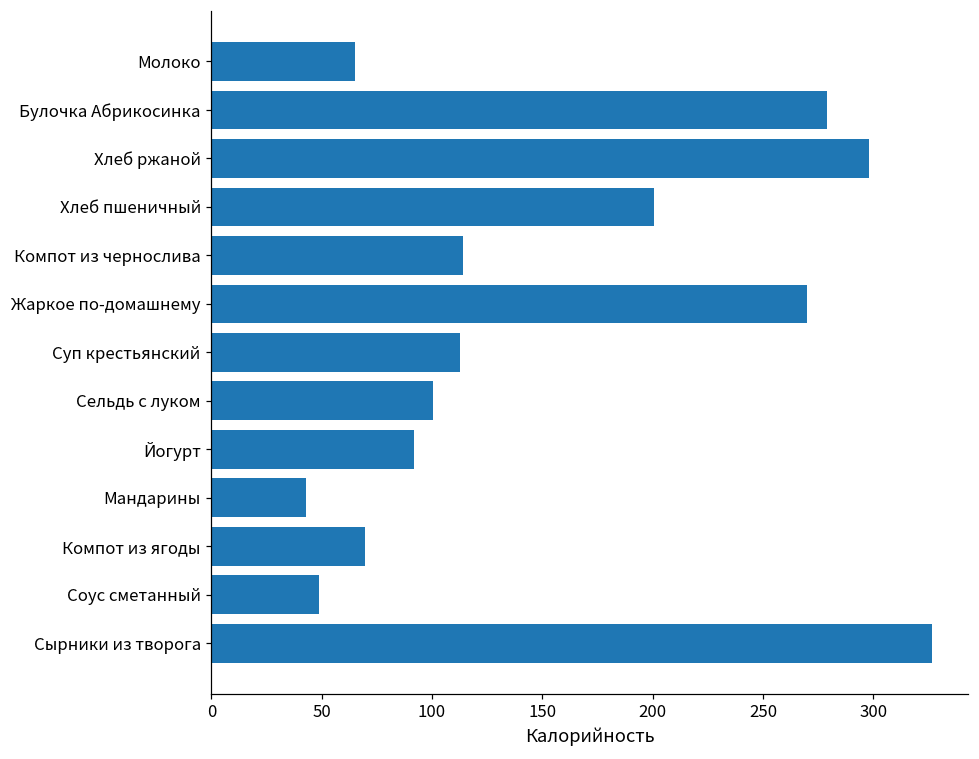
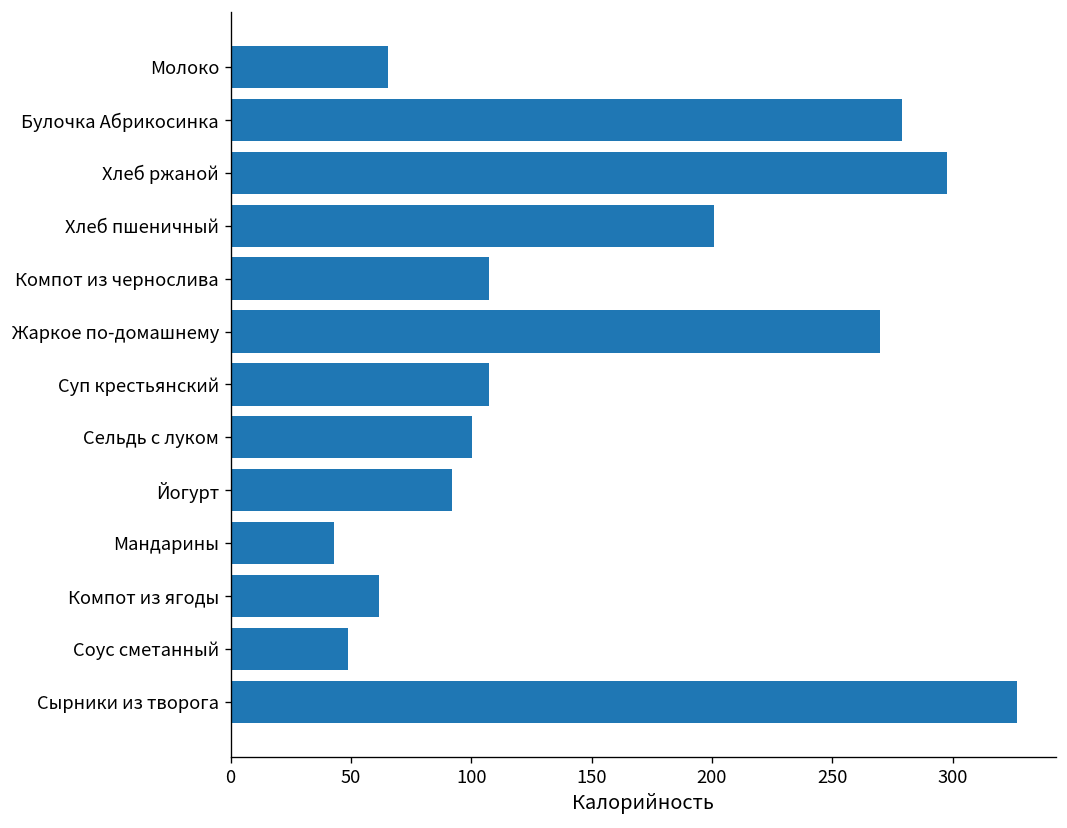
  {
    "Молоко": 65,
    "Булочка Абрикосинка": 279,
    "Хлеб ржаной": 298,
    "Хлеб пшеничный": 201,
-   "Компот из чернослива": 114,
+   "Компот из чернослива": 108,
    "Жаркое по-домашнему": 270,
-   "Суп крестьянский": 113,
+   "Суп крестьянский": 108,
    "Сельдь с луком": 100,
    "Йогурт": 92,
    "Мандарины": 43,
-   "Компот из ягоды": 70,
+   "Компот из ягоды": 62,
    "Соус сметанный": 49,
    "Сырники из творога": 327
  }
